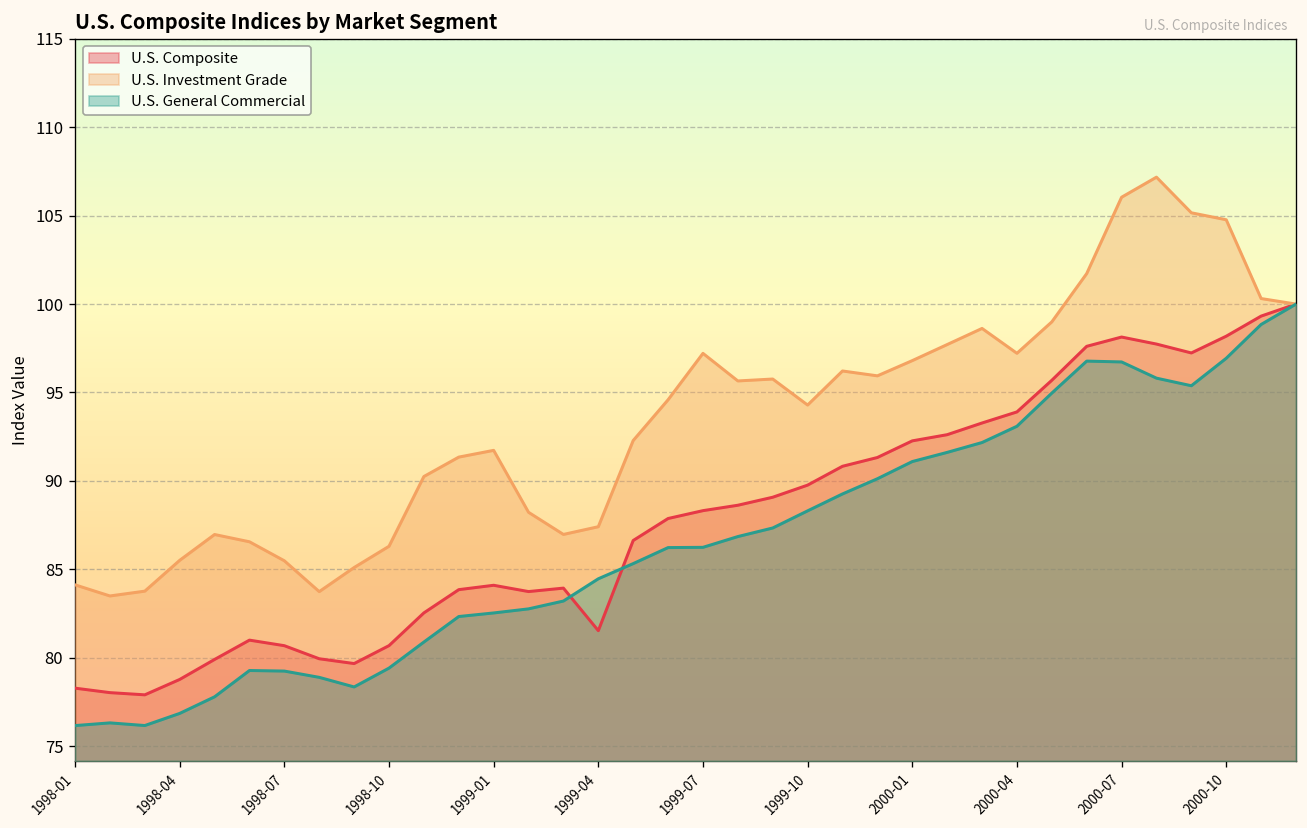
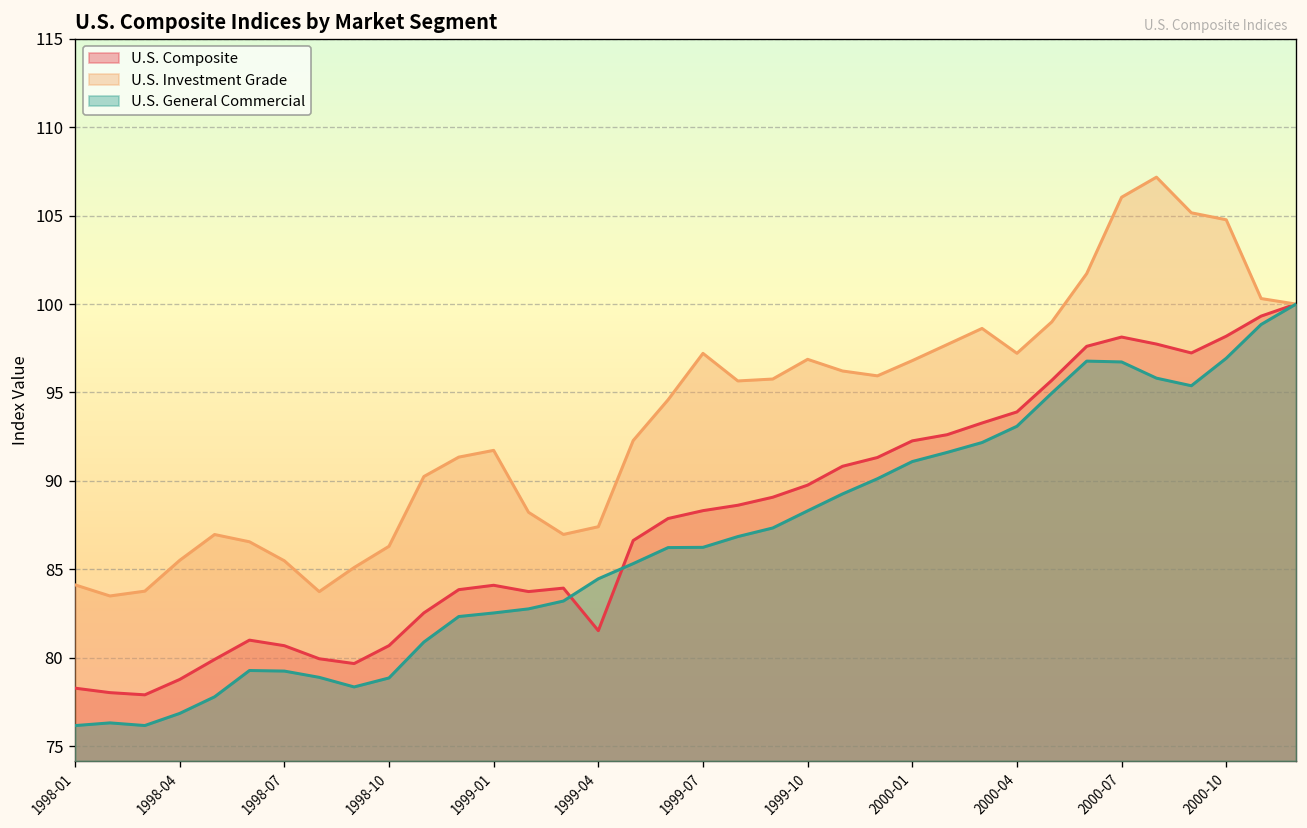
  {
    "U.S. Composite": {
      "1998-01": 78.3,
      "1998-04": 78.8,
      "1998-07": 80.7,
      "1998-10": 80.7,
      "1999-01": 84.1,
      "1999-04": 81.5,
      "1999-07": 88.3,
      "1999-10": 89.8,
      "2000-01": 92.3,
      "2000-04": 93.9,
      "2000-07": 98.1,
      "2000-10": 98.2
    },
    "U.S. Investment Grade": {
      "1998-01": 84.1,
      "1998-04": 85.5,
      "1998-07": 85.5,
      "1998-10": 86.3,
      "1999-01": 91.7,
      "1999-04": 87.4,
      "1999-07": 97.2,
-     "1999-10": 94.3,
+     "1999-10": 96.9,
      "2000-01": 96.8,
      "2000-04": 97.2,
      "2000-07": 106.0,
      "2000-10": 104.8
    },
    "U.S. General Commercial": {
      "1998-01": 76.2,
      "1998-04": 76.9,
      "1998-07": 79.2,
-     "1998-10": 79.4,
+     "1998-10": 78.9,
      "1999-01": 82.5,
      "1999-04": 84.5,
      "1999-07": 86.2,
      "1999-10": 88.3,
      "2000-01": 91.1,
      "2000-04": 93.1,
      "2000-07": 96.7,
      "2000-10": 96.9
    }
  }
